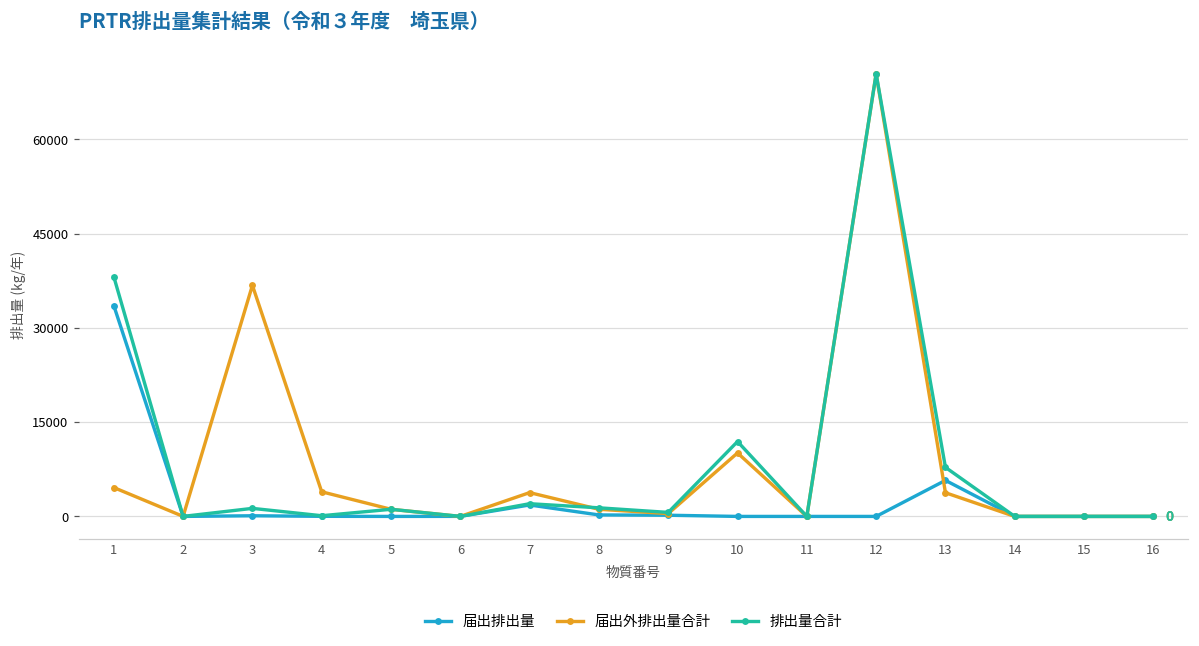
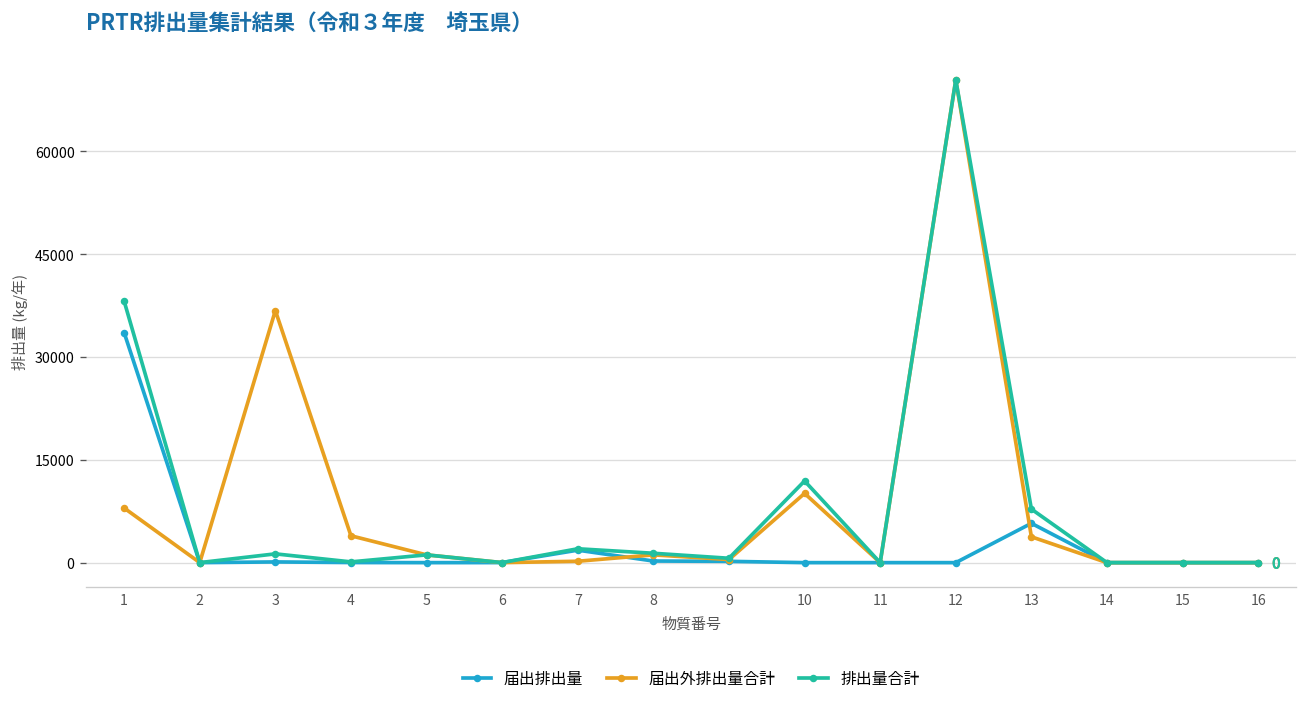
  {
    "届出外排出量合計": {
-     "1": 5000,
+     "1": 8000,
      "3": 37000,
      "4": 4000,
-     "7": 4000,
+     "7": 0,
      "10": 10000,
      "13": 4000
    }
  }
